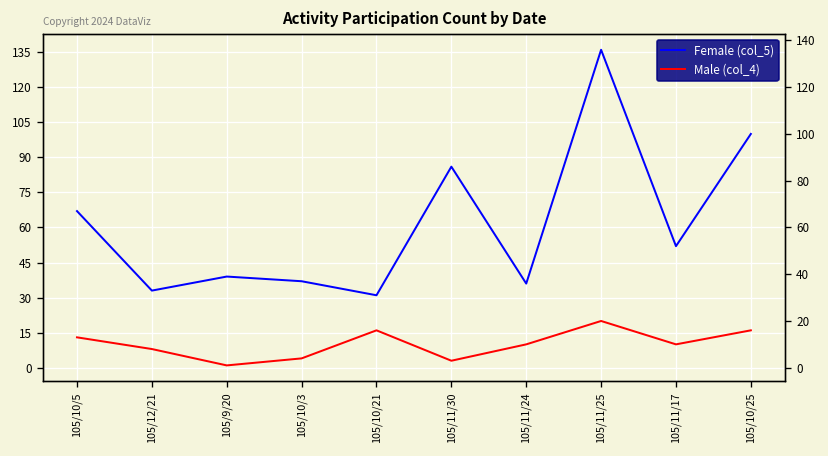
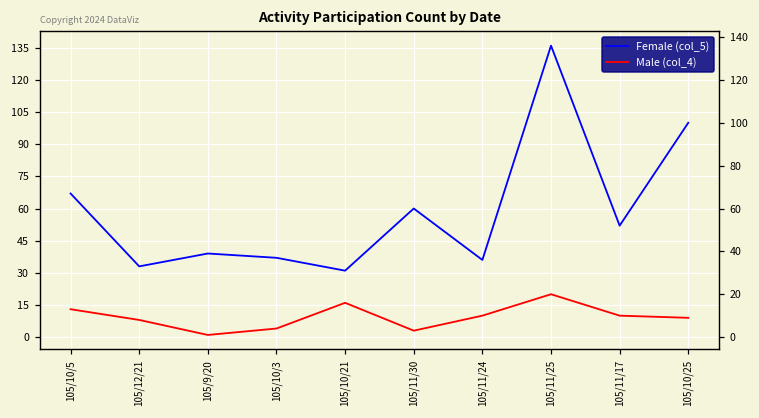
  {
    "Female (col_5)": {
      "105/10/5": 67,
      "105/12/21": 33,
      "105/9/20": 39,
      "105/10/3": 37,
      "105/10/21": 31,
-     "105/11/30": 86,
+     "105/11/30": 60,
      "105/11/24": 36,
      "105/11/25": 136,
      "105/11/17": 52,
      "105/10/25": 100
    },
    "Male (col_4)": {
      "105/10/5": 13,
      "105/12/21": 8,
      "105/9/20": 1,
      "105/10/3": 4,
      "105/10/21": 16,
      "105/11/30": 3,
      "105/11/24": 10,
      "105/11/25": 20,
      "105/11/17": 10,
-     "105/10/25": 16
+     "105/10/25": 9
    }
  }
